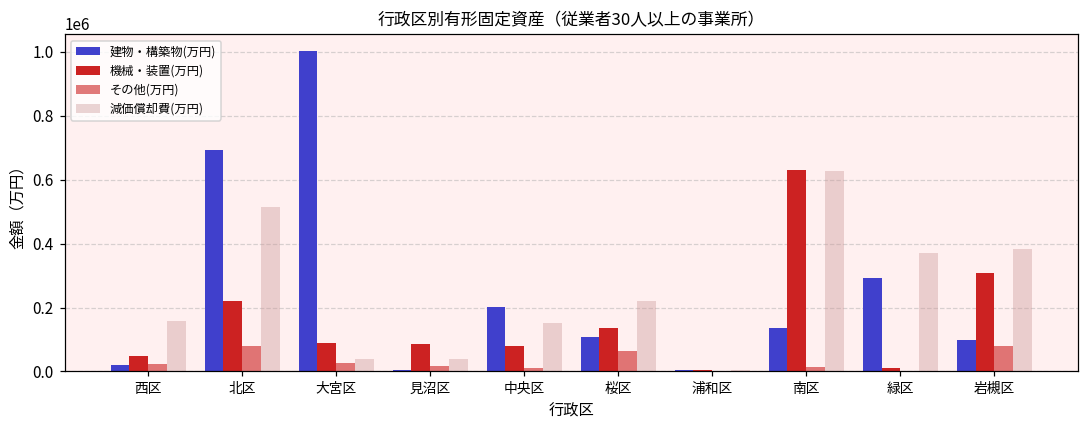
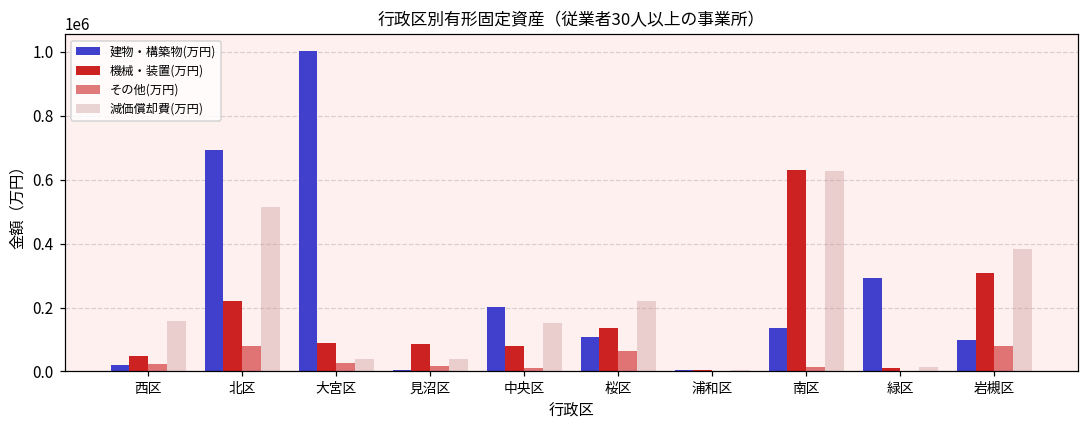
  {
    "建物・構築物(万円)": {
      "西区": 20000,
      "北区": 690000,
      "大宮区": 1000000,
      "中央区": 200000,
      "桜区": 110000,
      "南区": 140000,
      "緑区": 290000,
      "岩槻区": 100000
    },
    "減価償却費(万円)": {
      "西区": 160000,
      "北区": 510000,
      "大宮区": 40000,
      "見沼区": 40000,
      "中央区": 150000,
      "桜区": 220000,
      "南区": 630000,
-     "緑区": 370000,
+     "緑区": 10000,
      "岩槻区": 380000
    }
  }
